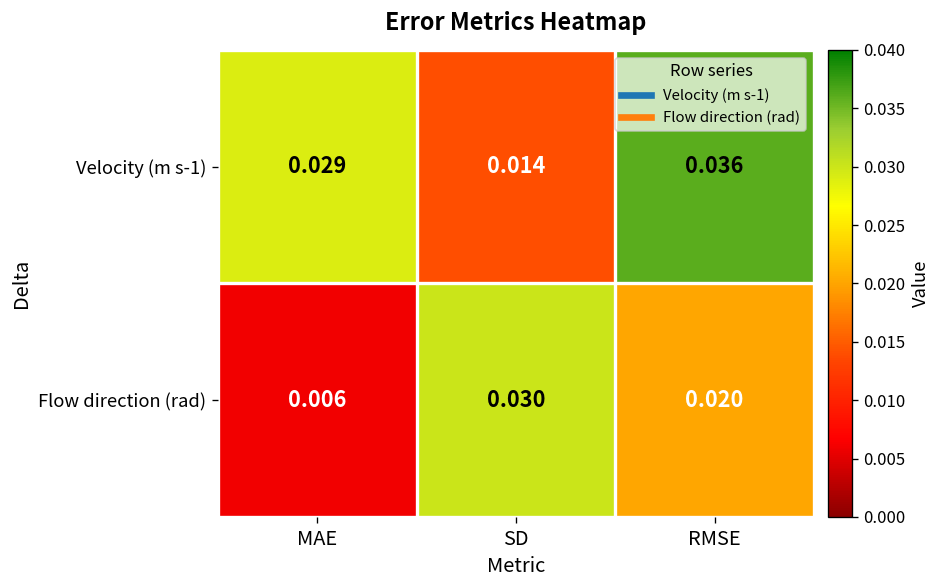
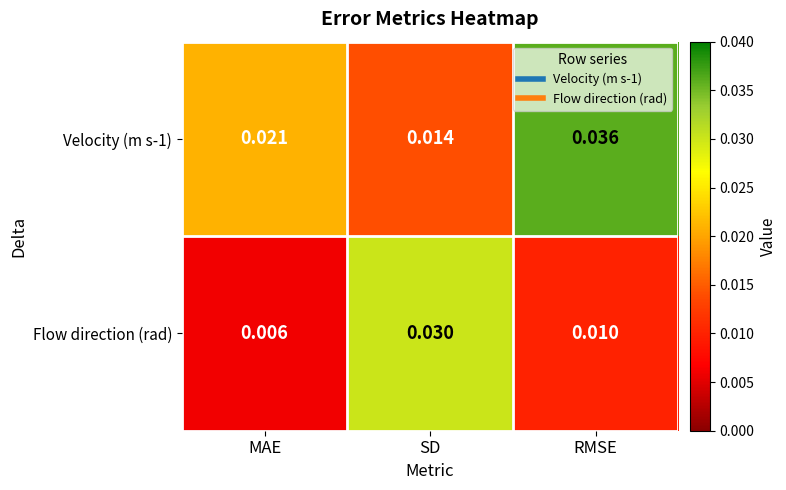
  {
    "Velocity (m s-1)": {
-     "MAE": 0.029,
+     "MAE": 0.021,
      "SD": 0.014,
      "RMSE": 0.036
    },
    "Flow direction (rad)": {
      "MAE": 0.006,
      "SD": 0.030,
-     "RMSE": 0.020
+     "RMSE": 0.010
    }
  }
